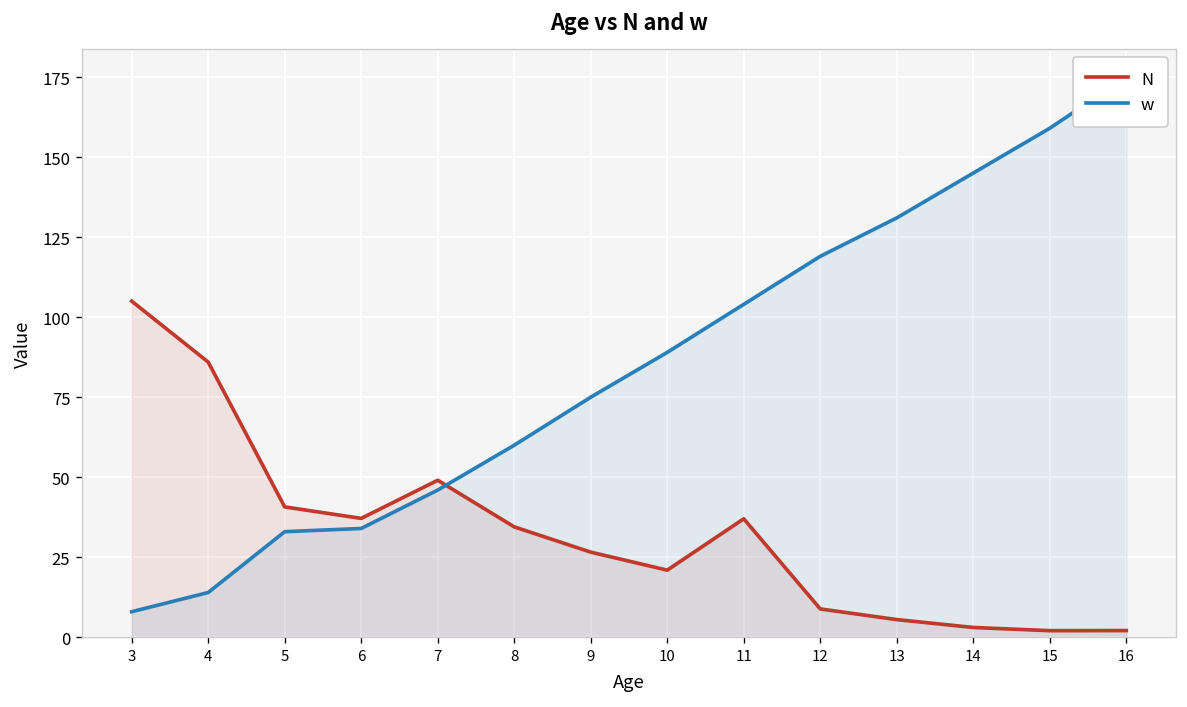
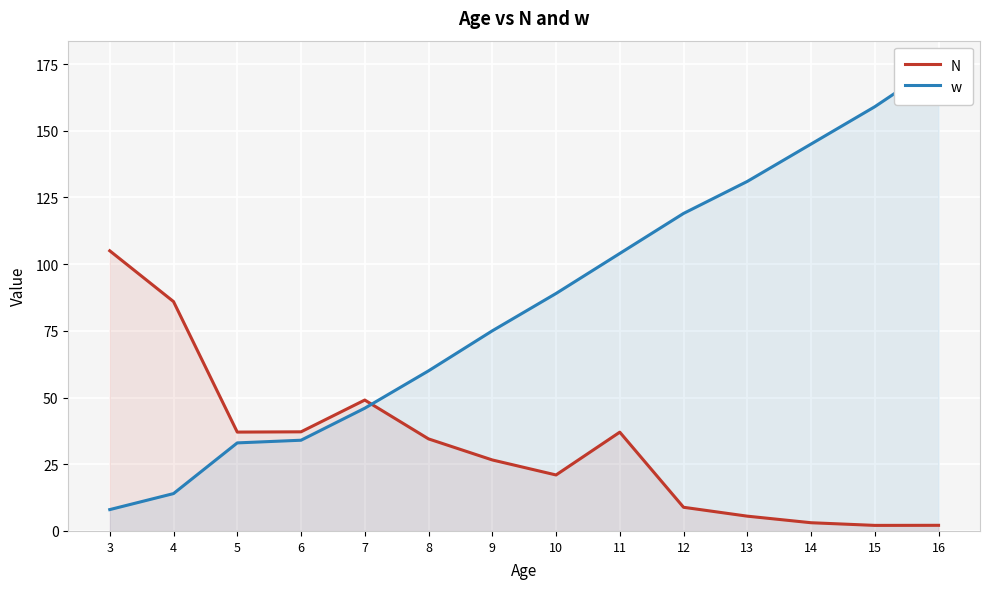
  {
    "N": {
      "3": 105,
      "4": 86,
-     "5": 41,
+     "5": 37,
      "6": 37,
      "7": 49,
      "8": 35,
      "9": 27,
      "10": 21,
      "11": 37,
      "12": 9,
      "13": 6,
      "14": 3,
      "15": 2,
      "16": 2
    },
    "w": {
      "3": 8,
      "4": 14,
      "5": 33,
      "6": 34,
      "7": 46,
      "8": 60,
      "9": 75,
      "10": 89,
      "11": 104,
      "12": 119,
      "13": 131,
      "14": 145,
      "15": 159
    }
  }
